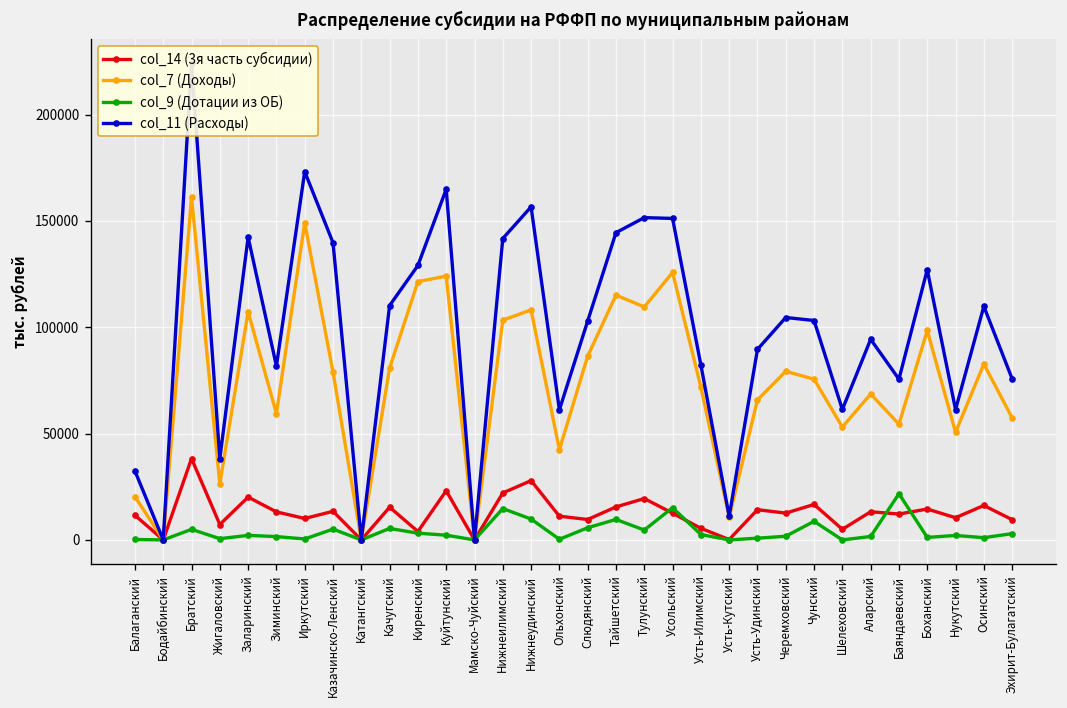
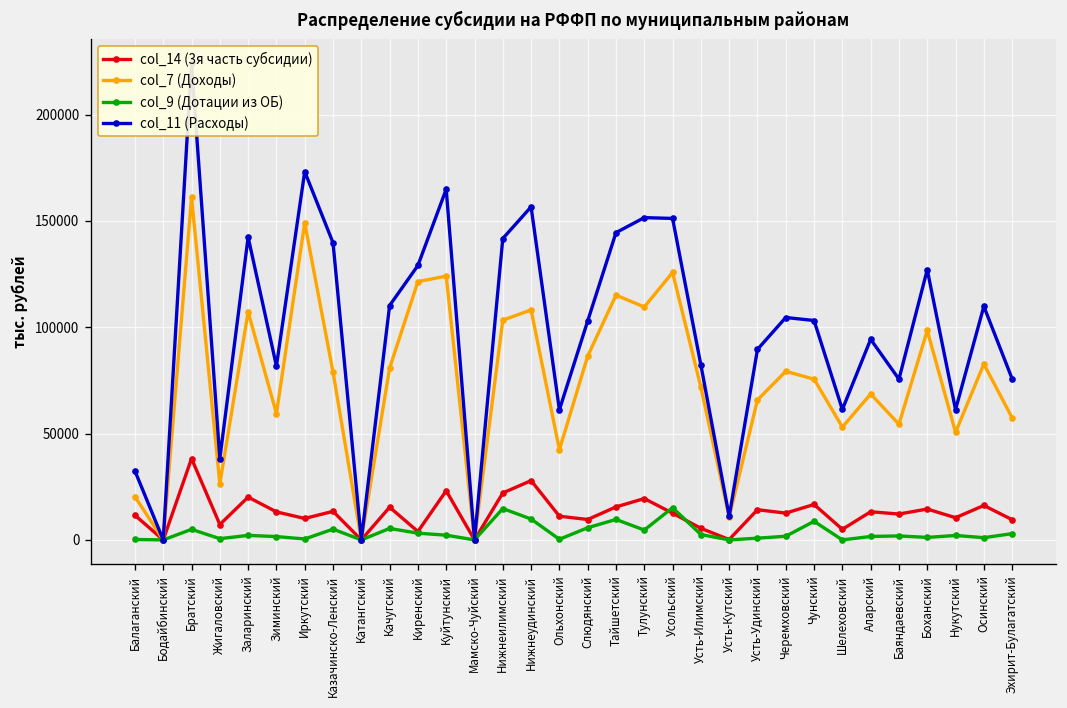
  {
    "col_14 (3я часть субсидии)": {
      "Балаганский": 12000,
      "Братский": 38000,
      "Жигаловский": 7000,
      "Заларинский": 20000,
      "Зиминский": 13000,
      "Иркутский": 10000,
      "Казачинско-Ленский": 13000,
      "Качугский": 15000,
      "Куйтунский": 23000,
      "Нижнеилимский": 22000,
      "Нижнеудинский": 28000,
      "Ольхонский": 11000,
      "Слюдянский": 10000,
      "Тайшетский": 16000,
      "Тулунский": 19000,
      "Усольский": 13000,
      "Усть-Илимский": 5000,
      "Усть-Удинский": 14000,
      "Черемховский": 13000,
      "Чунский": 17000,
      "Шелеховский": 5000,
      "Аларский": 13000,
      "Баяндаевский": 12000,
      "Боханский": 15000,
      "Нукутский": 10000,
      "Осинский": 16000,
      "Эхирит-Булагатский": 10000
    },
    "col_7 (Доходы)": {
      "Балаганский": 20000,
      "Братский": 161000,
      "Жигаловский": 26000,
      "Заларинский": 107000,
      "Зиминский": 59000,
      "Иркутский": 149000,
      "Казачинско-Ленский": 79000,
      "Качугский": 81000,
      "Киренский": 121000,
      "Куйтунский": 124000,
      "Нижнеилимский": 103000,
      "Нижнеудинский": 108000,
      "Ольхонский": 42000,
      "Слюдянский": 86000,
      "Тайшетский": 115000,
      "Тулунский": 110000,
      "Усольский": 126000,
      "Усть-Илимский": 72000,
      "Усть-Удинский": 66000,
      "Черемховский": 79000,
      "Чунский": 76000,
      "Шелеховский": 53000,
      "Аларский": 69000,
      "Баяндаевский": 54000,
      "Боханский": 99000,
      "Нукутский": 51000,
      "Осинский": 83000,
      "Эхирит-Булагатский": 57000
    },
    "col_9 (Дотации из ОБ)": {
      "Балаганский": 0,
      "Братский": 5000,
      "Жигаловский": 1000,
      "Заларинский": 2000,
      "Зиминский": 2000,
      "Иркутский": 0,
      "Казачинско-Ленский": 5000,
      "Качугский": 5000,
      "Куйтунский": 2000,
      "Нижнеилимский": 15000,
      "Нижнеудинский": 10000,
      "Ольхонский": 0,
      "Слюдянский": 6000,
      "Тайшетский": 10000,
      "Тулунский": 5000,
      "Усольский": 15000,
      "Усть-Илимский": 3000,
      "Усть-Удинский": 1000,
      "Черемховский": 2000,
      "Чунский": 9000,
      "Шелеховский": 0,
      "Аларский": 2000,
-     "Баяндаевский": 22000,
+     "Баяндаевский": 2000,
      "Боханский": 1000,
      "Нукутский": 2000,
      "Осинский": 1000,
      "Эхирит-Булагатский": 3000
    },
    "col_11 (Расходы)": {
      "Балаганский": 32000,
      "Жигаловский": 38000,
      "Заларинский": 142000,
      "Зиминский": 82000,
      "Иркутский": 173000,
      "Казачинско-Ленский": 140000,
      "Качугский": 110000,
      "Киренский": 129000,
      "Куйтунский": 165000,
      "Нижнеилимский": 142000,
      "Нижнеудинский": 157000,
      "Ольхонский": 61000,
      "Слюдянский": 103000,
      "Тайшетский": 145000,
      "Тулунский": 152000,
      "Усольский": 151000,
      "Усть-Илимский": 82000,
      "Усть-Удинский": 90000,
      "Черемховский": 105000,
      "Чунский": 103000,
      "Шелеховский": 61000,
      "Аларский": 94000,
      "Баяндаевский": 76000,
      "Боханский": 127000,
      "Нукутский": 61000,
      "Осинский": 110000,
      "Эхирит-Булагатский": 76000
    }
  }
